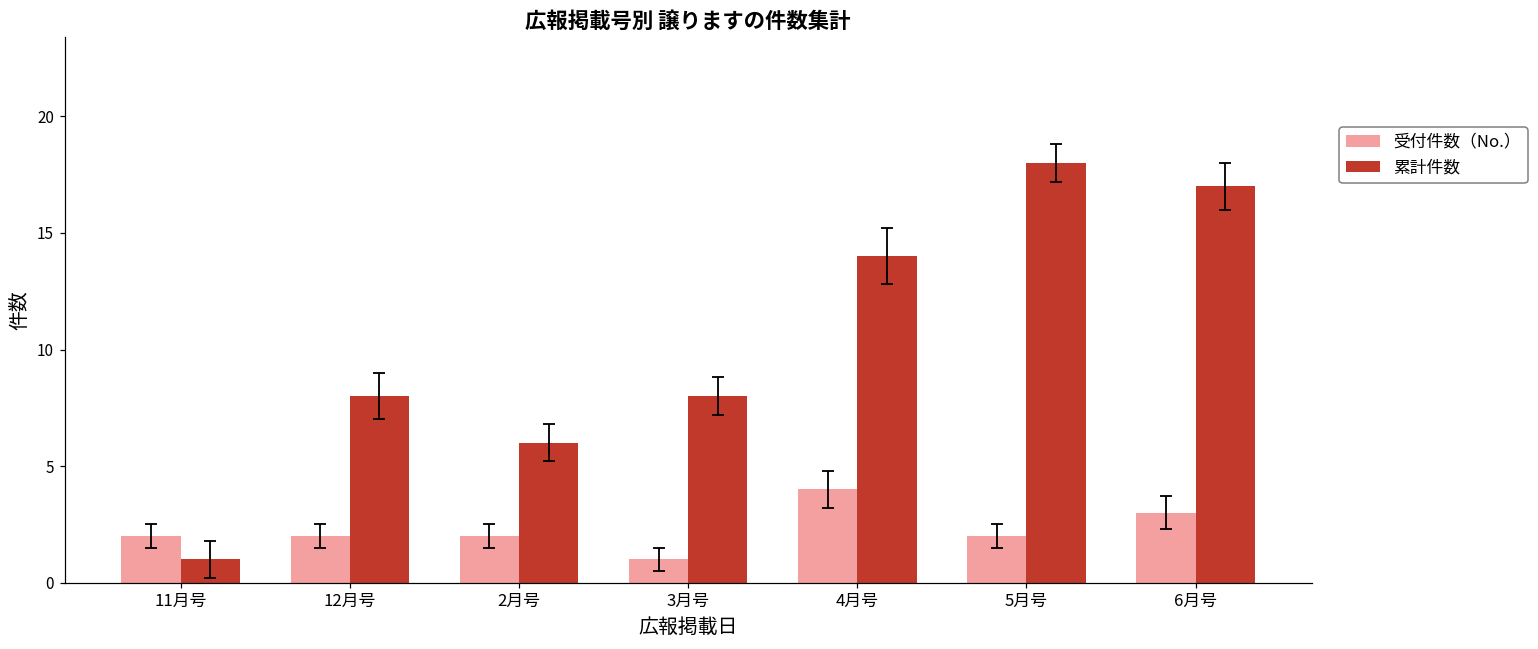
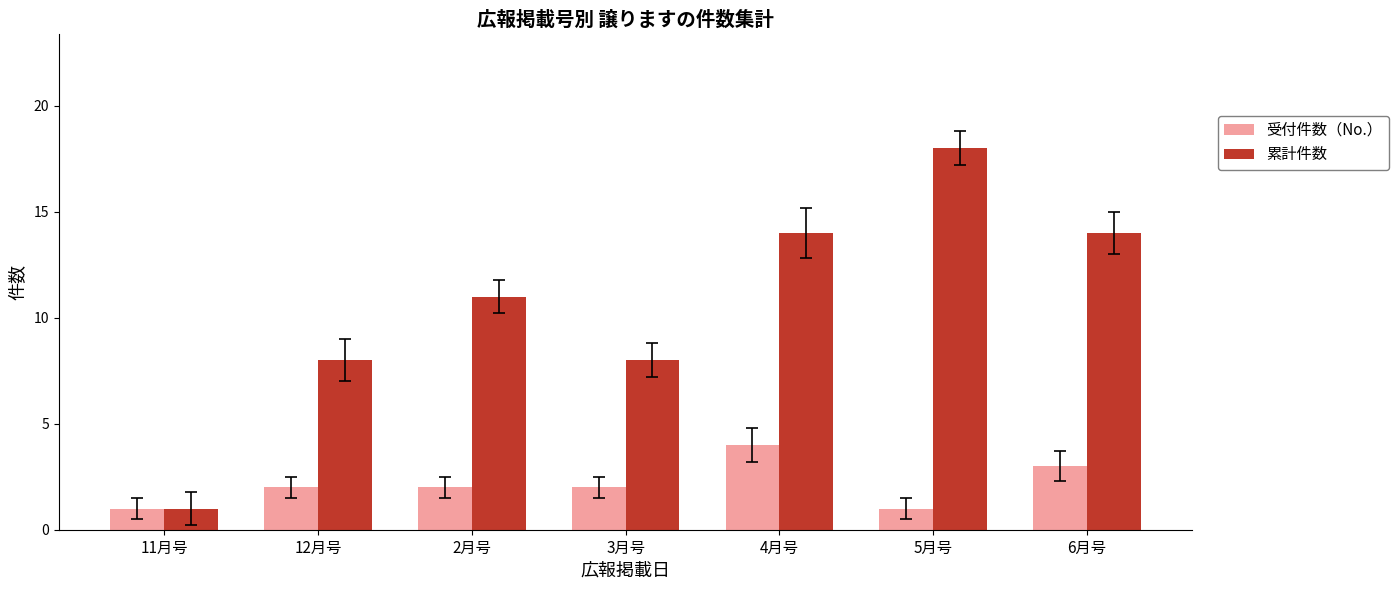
  {
    "受付件数（No.）": {
-     "11月号": 2,
+     "11月号": 1,
      "12月号": 2,
      "2月号": 2,
-     "3月号": 1,
+     "3月号": 2,
      "4月号": 4,
-     "5月号": 2,
+     "5月号": 1,
      "6月号": 3
    },
    "累計件数": {
      "11月号": 1,
      "12月号": 8,
-     "2月号": 6,
+     "2月号": 11,
      "3月号": 8,
      "4月号": 14,
      "5月号": 18,
-     "6月号": 17
+     "6月号": 14
    }
  }
